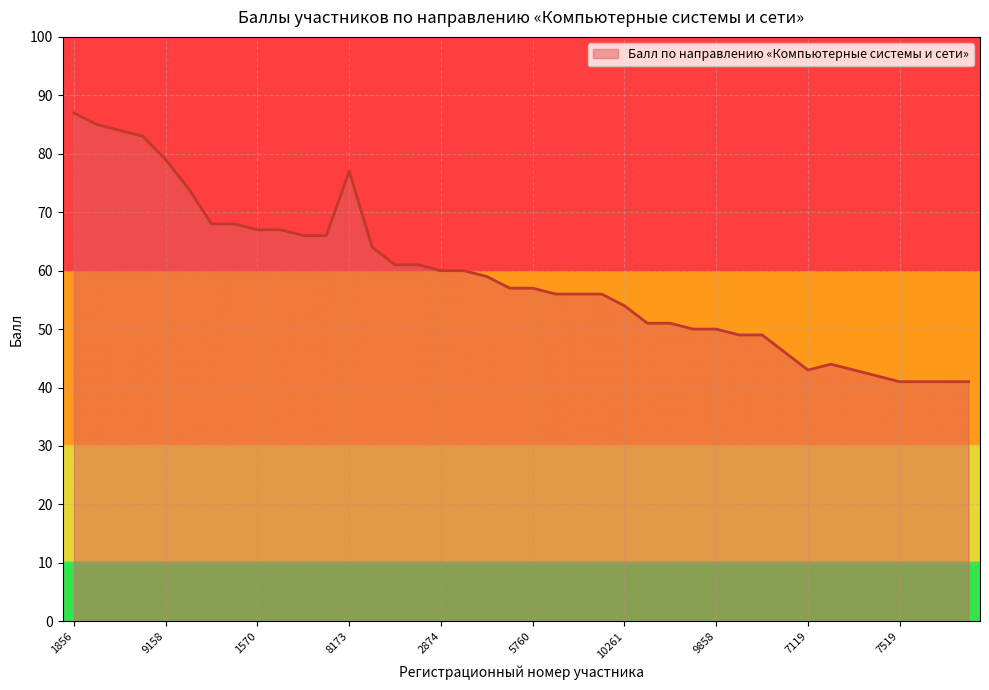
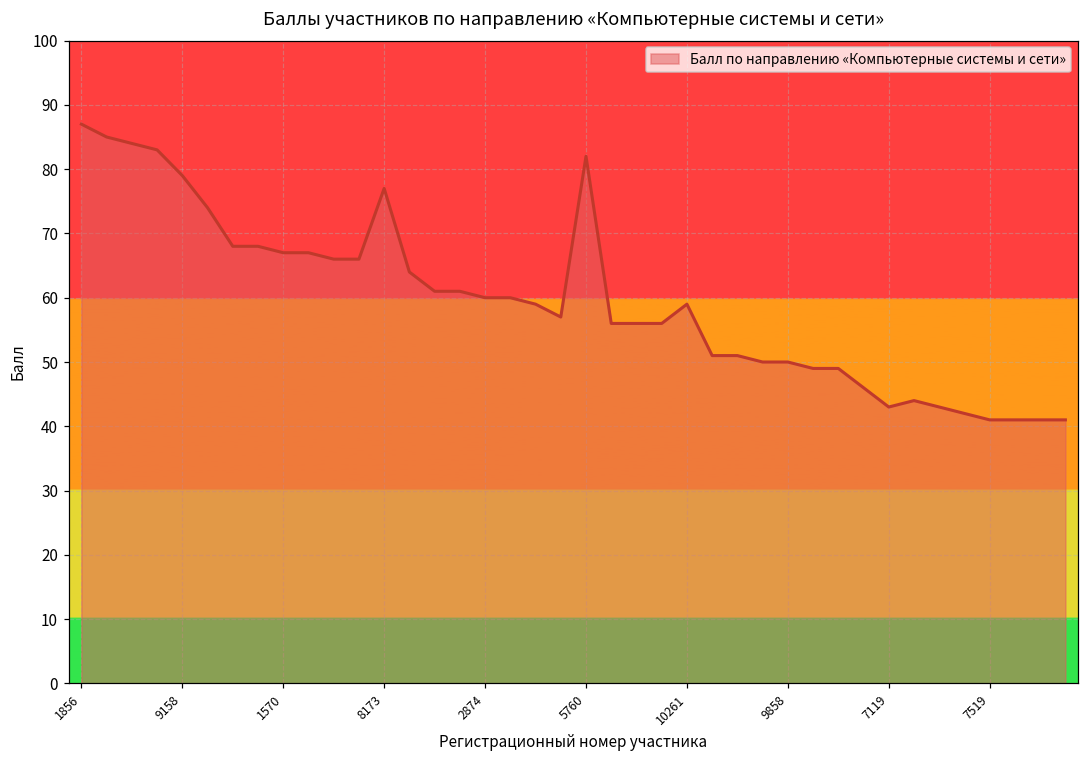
  {
    "1856": 87,
    "9158": 79,
    "1570": 67,
    "8173": 77,
    "2874": 60,
-   "5760": 57,
-   "10261": 54,
+   "5760": 82,
+   "10261": 59,
    "9858": 50,
    "7119": 43,
    "7519": 41
  }
